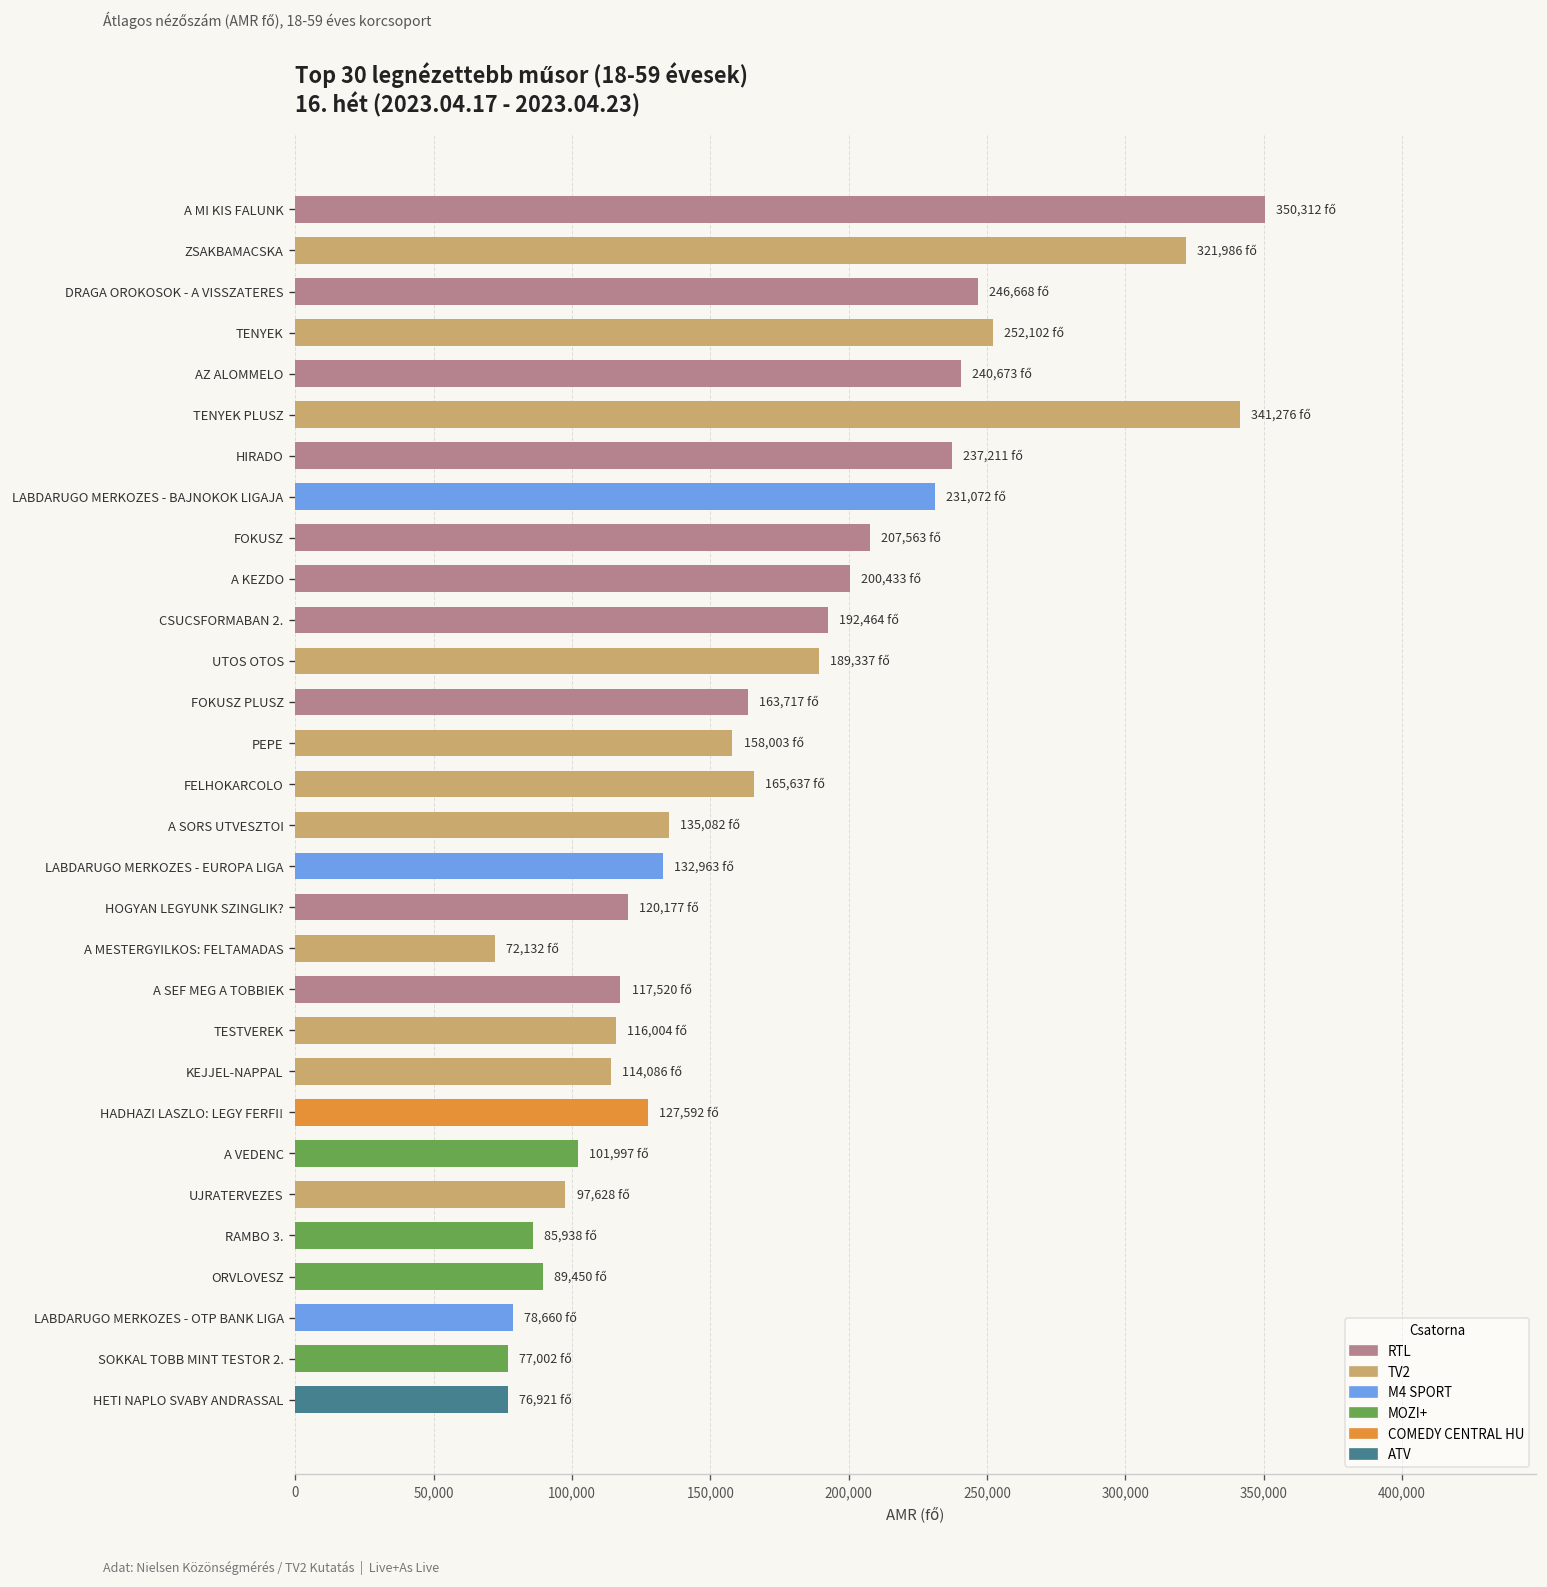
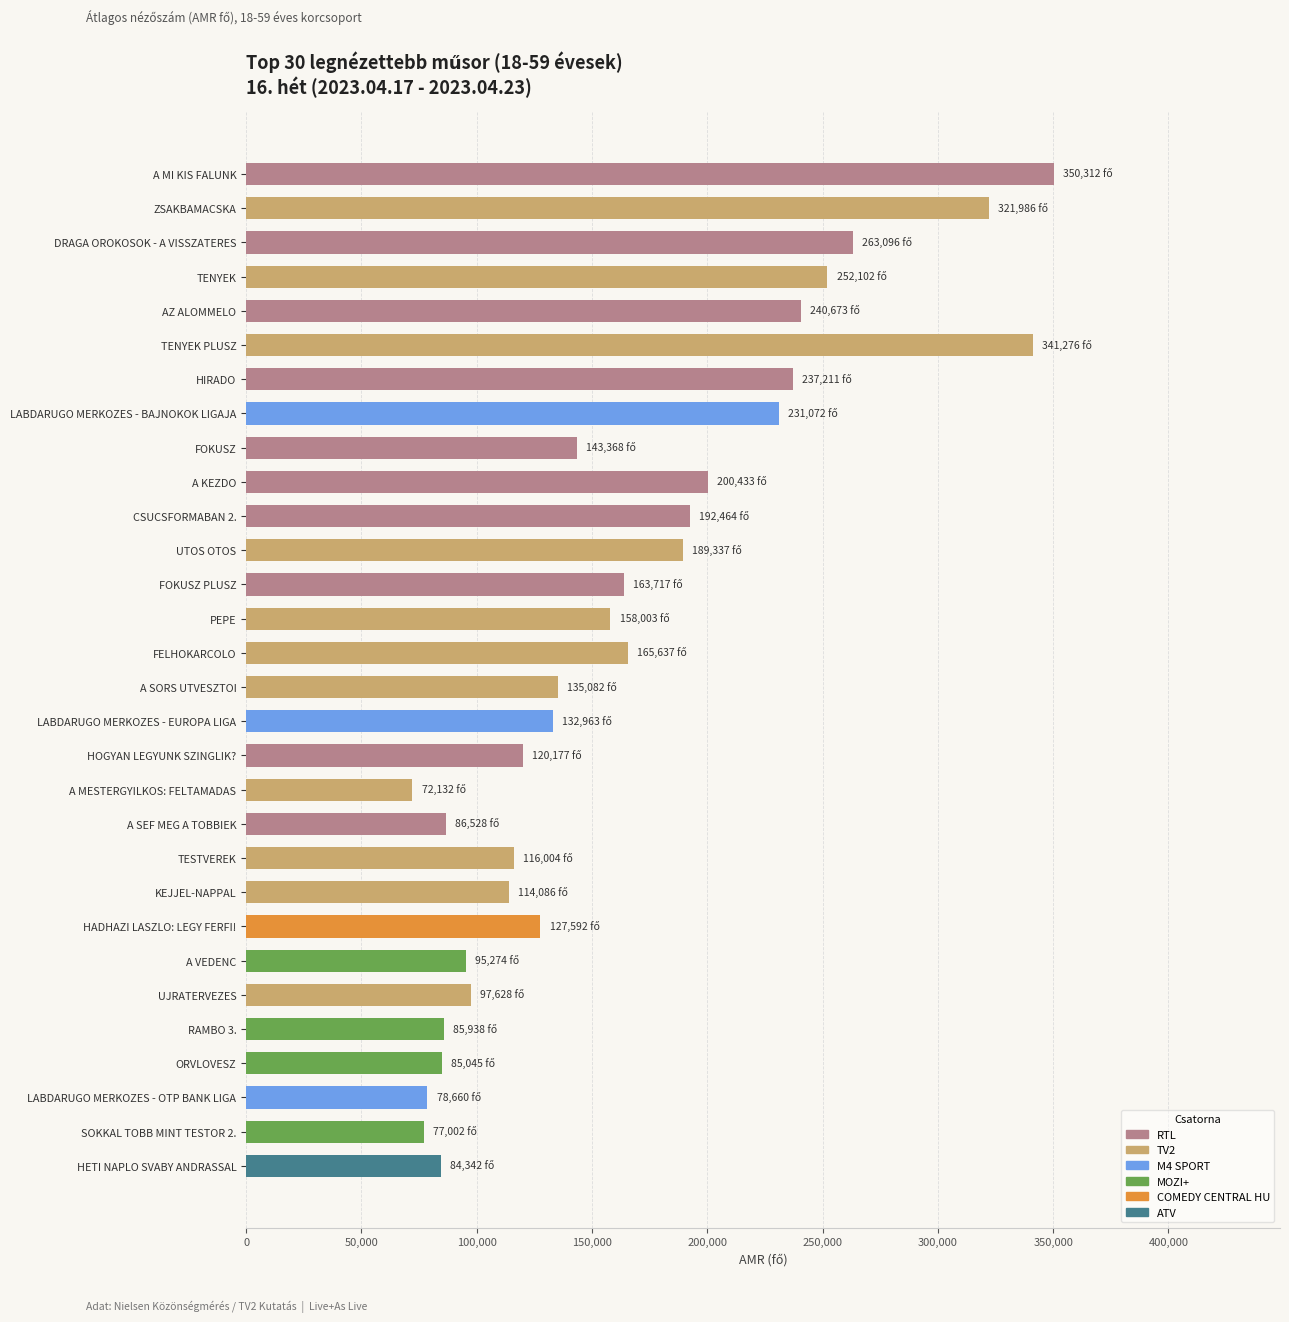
  {
    "A MI KIS FALUNK": "350,312",
    "ZSAKBAMACSKA": "321,986",
-   "DRAGA OROKOSOK - A VISSZATERES": "246,668",
+   "DRAGA OROKOSOK - A VISSZATERES": "263,096",
    "TENYEK": "252,102",
    "AZ ALOMMELO": "240,673",
    "TENYEK PLUSZ": "341,276",
    "HIRADO": "237,211",
    "LABDARUGO MERKOZES - BAJNOKOK LIGAJA": "231,072",
-   "FOKUSZ": "207,563",
+   "FOKUSZ": "143,368",
    "A KEZDO": "200,433",
    "CSUCSFORMABAN 2.": "192,464",
    "UTOS OTOS": "189,337",
    "FOKUSZ PLUSZ": "163,717",
    "PEPE": "158,003",
    "FELHOKARCOLO": "165,637",
    "A SORS UTVESZTOI": "135,082",
    "LABDARUGO MERKOZES - EUROPA LIGA": "132,963",
    "HOGYAN LEGYUNK SZINGLIK?": "120,177",
    "A MESTERGYILKOS: FELTAMADAS": "72,132",
-   "A SEF MEG A TOBBIEK": "117,520",
+   "A SEF MEG A TOBBIEK": "86,528",
    "TESTVEREK": "116,004",
    "KEJJEL-NAPPAL": "114,086",
    "HADHAZI LASZLO: LEGY FERFI!": "127,592",
-   "A VEDENC": "101,997",
+   "A VEDENC": "95,274",
    "UJRATERVEZES": "97,628",
    "RAMBO 3.": "85,938",
-   "ORVLOVESZ": "89,450",
+   "ORVLOVESZ": "85,045",
    "LABDARUGO MERKOZES - OTP BANK LIGA": "78,660",
    "SOKKAL TOBB MINT TESTOR 2.": "77,002",
-   "HETI NAPLO SVABY ANDRASSAL": "76,921"
+   "HETI NAPLO SVABY ANDRASSAL": "84,342"
  }
